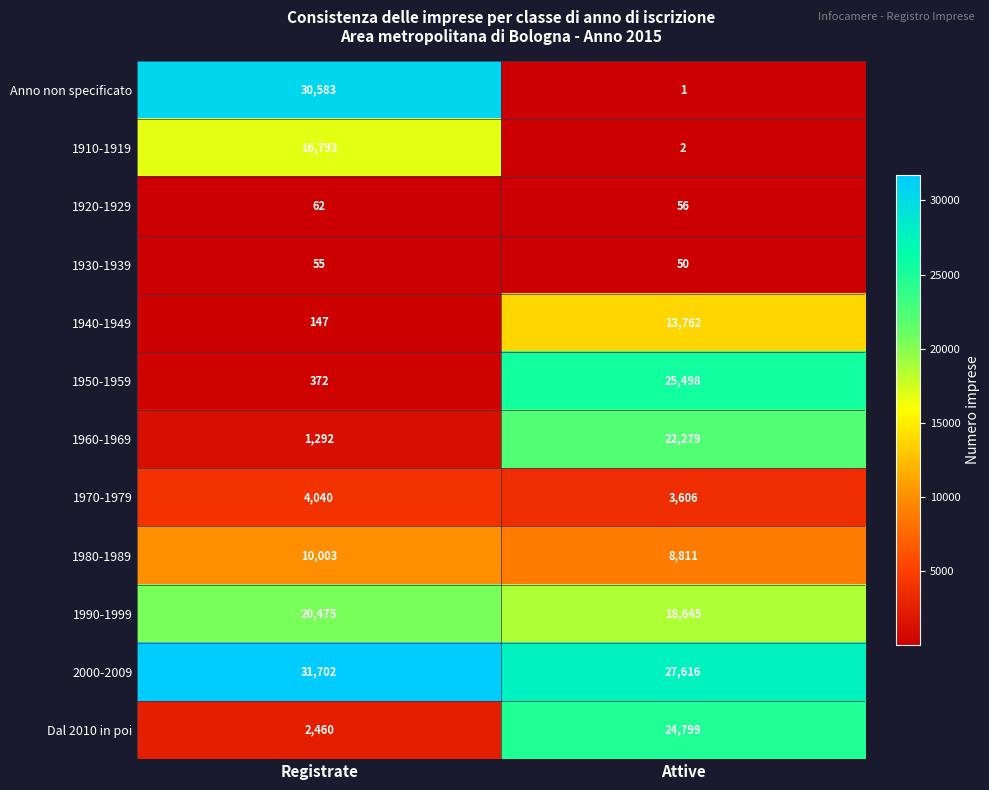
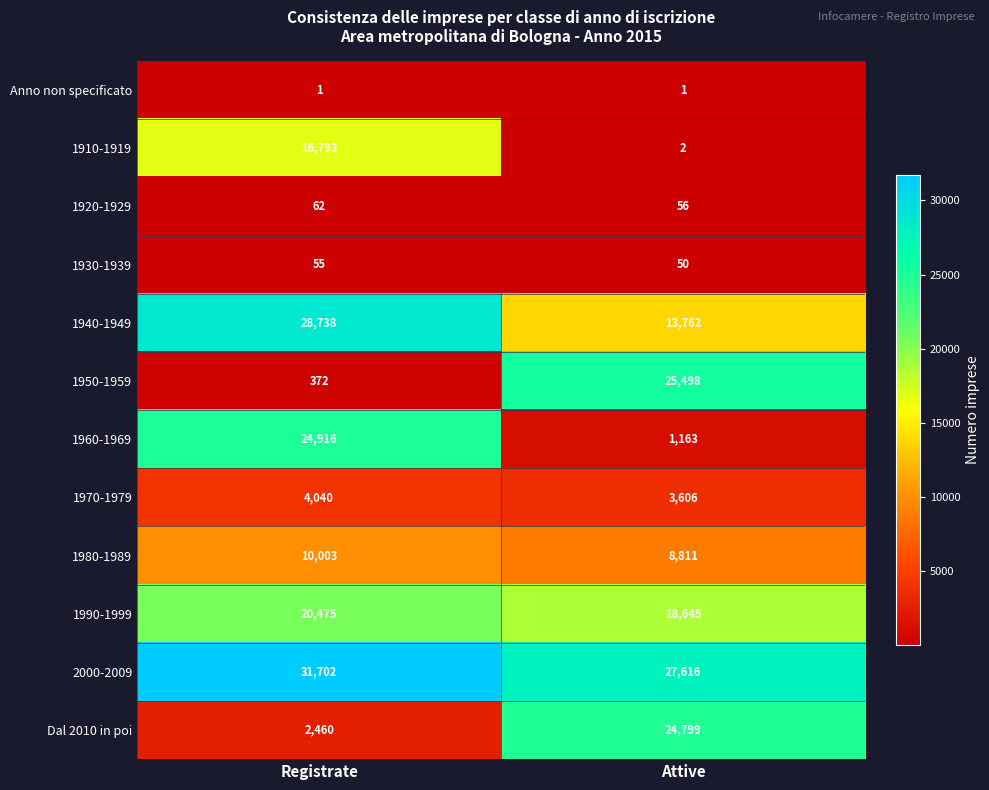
  {
    "Anno non specificato": {
-     "Registrate": "30,583",
+     "Registrate": "1",
      "Attive": "1"
    },
    "1910-1919": {
      "Registrate": "16,793",
      "Attive": "2"
    },
    "1920-1929": {
      "Registrate": "62",
      "Attive": "56"
    },
    "1930-1939": {
      "Registrate": "55",
      "Attive": "50"
    },
    "1940-1949": {
-     "Registrate": "147",
+     "Registrate": "28,738",
      "Attive": "13,762"
    },
    "1950-1959": {
      "Registrate": "372",
      "Attive": "25,498"
    },
    "1960-1969": {
-     "Registrate": "1,292",
-     "Attive": "22,279"
+     "Registrate": "24,916",
+     "Attive": "1,163"
    },
    "1970-1979": {
      "Registrate": "4,040",
      "Attive": "3,606"
    },
    "1980-1989": {
      "Registrate": "10,003",
      "Attive": "8,811"
    },
    "1990-1999": {
      "Registrate": "20,475",
      "Attive": "18,645"
    },
    "2000-2009": {
      "Registrate": "31,702",
      "Attive": "27,616"
    },
    "Dal 2010 in poi": {
      "Registrate": "2,460",
      "Attive": "24,799"
    }
  }
